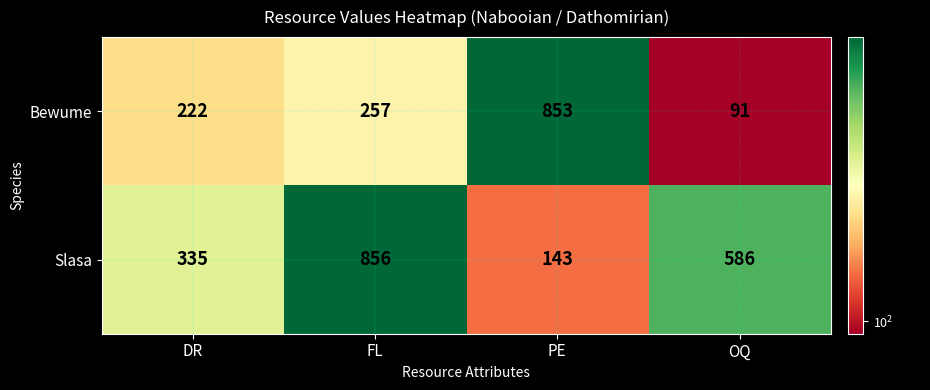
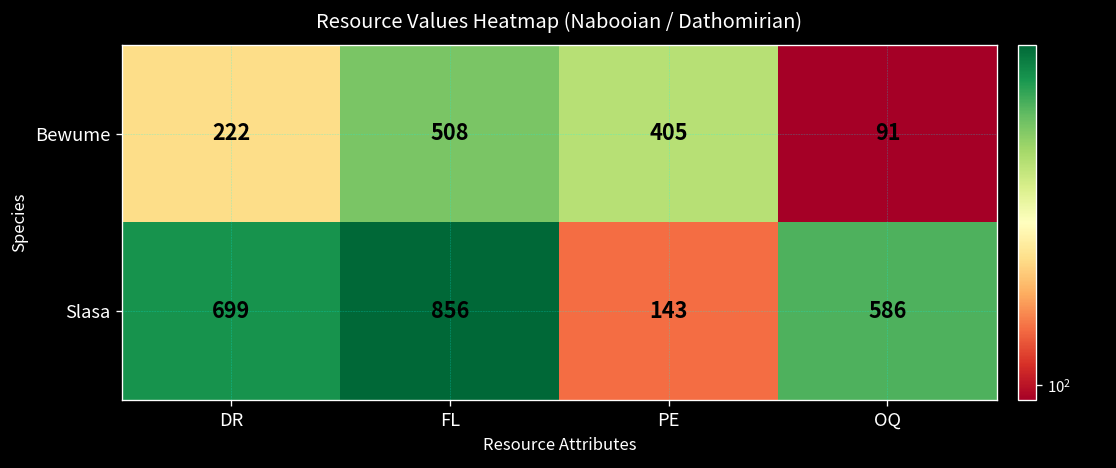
  {
    "Bewume": {
      "DR": 222,
-     "FL": 257,
-     "PE": 853,
+     "FL": 508,
+     "PE": 405,
      "OQ": 91
    },
    "Slasa": {
-     "DR": 335,
+     "DR": 699,
      "FL": 856,
      "PE": 143,
      "OQ": 586
    }
  }
